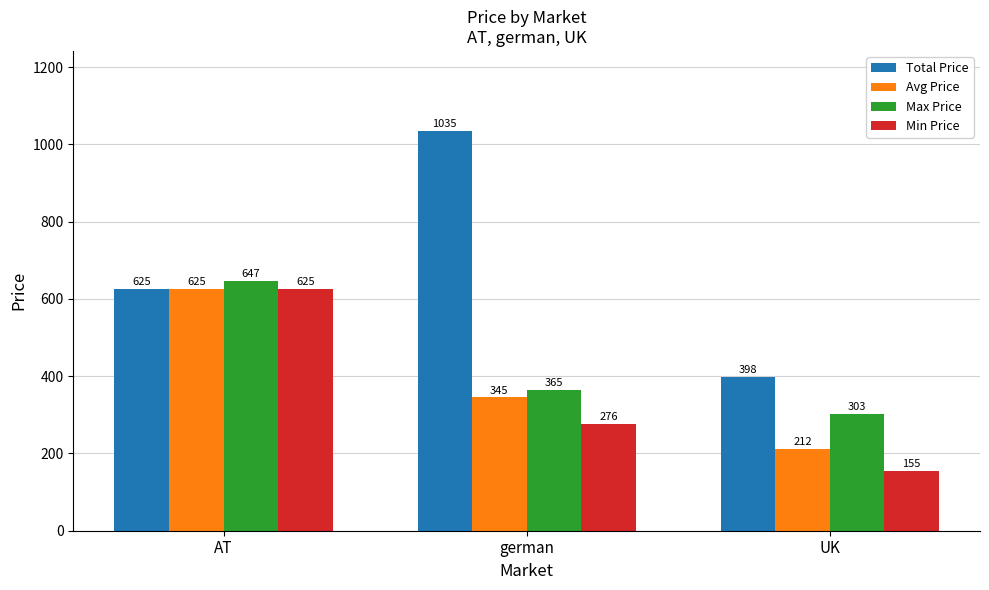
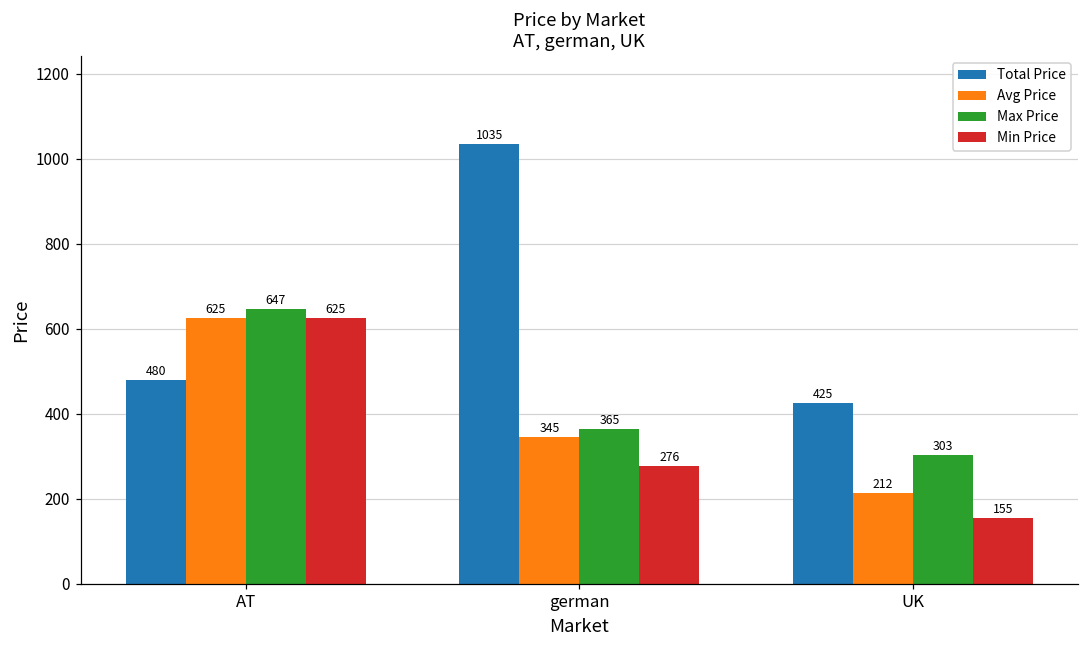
  {
    "Total Price": {
-     "AT": 625,
+     "AT": 480,
      "german": 1035,
-     "UK": 398
+     "UK": 425
    },
    "Avg Price": {
      "AT": 625,
      "german": 345,
      "UK": 212
    },
    "Max Price": {
      "AT": 647,
      "german": 365,
      "UK": 303
    },
    "Min Price": {
      "AT": 625,
      "german": 276,
      "UK": 155
    }
  }
